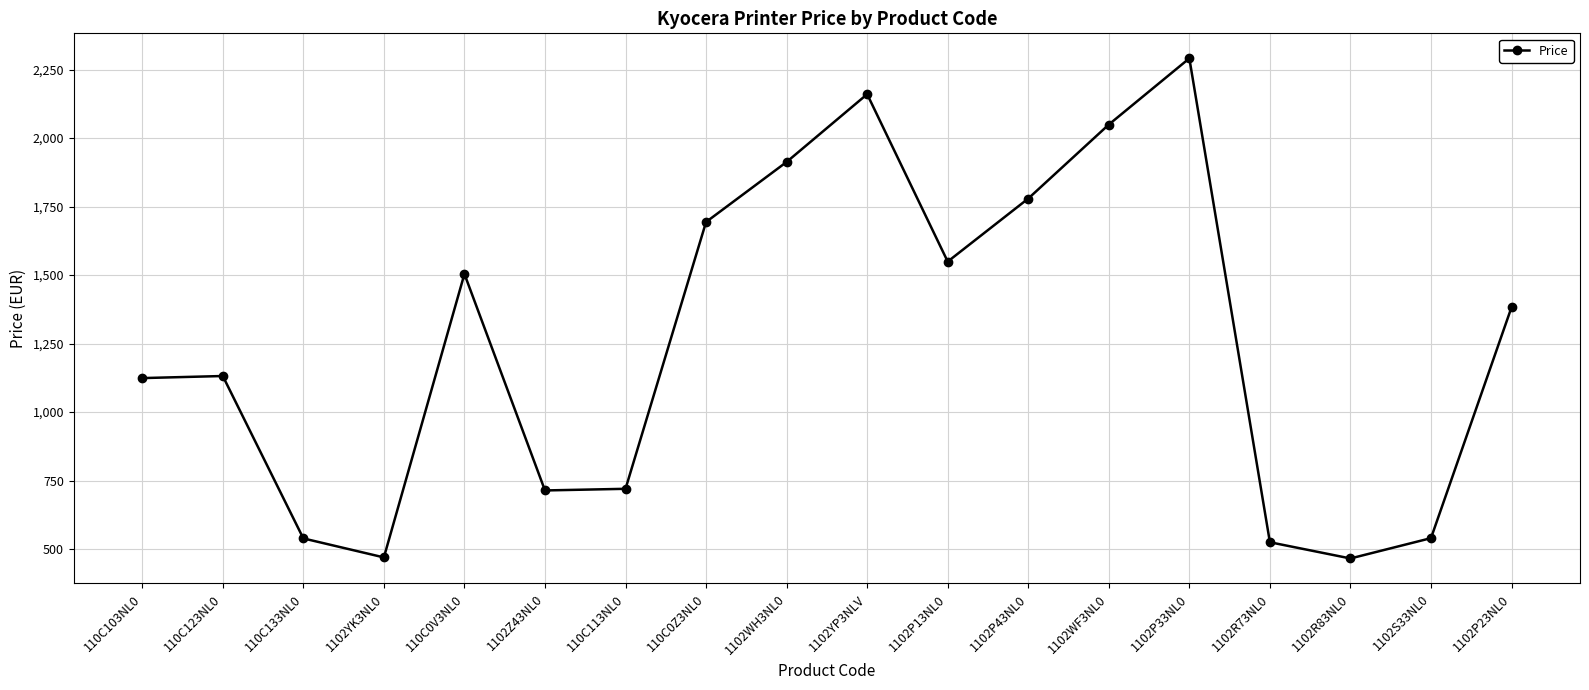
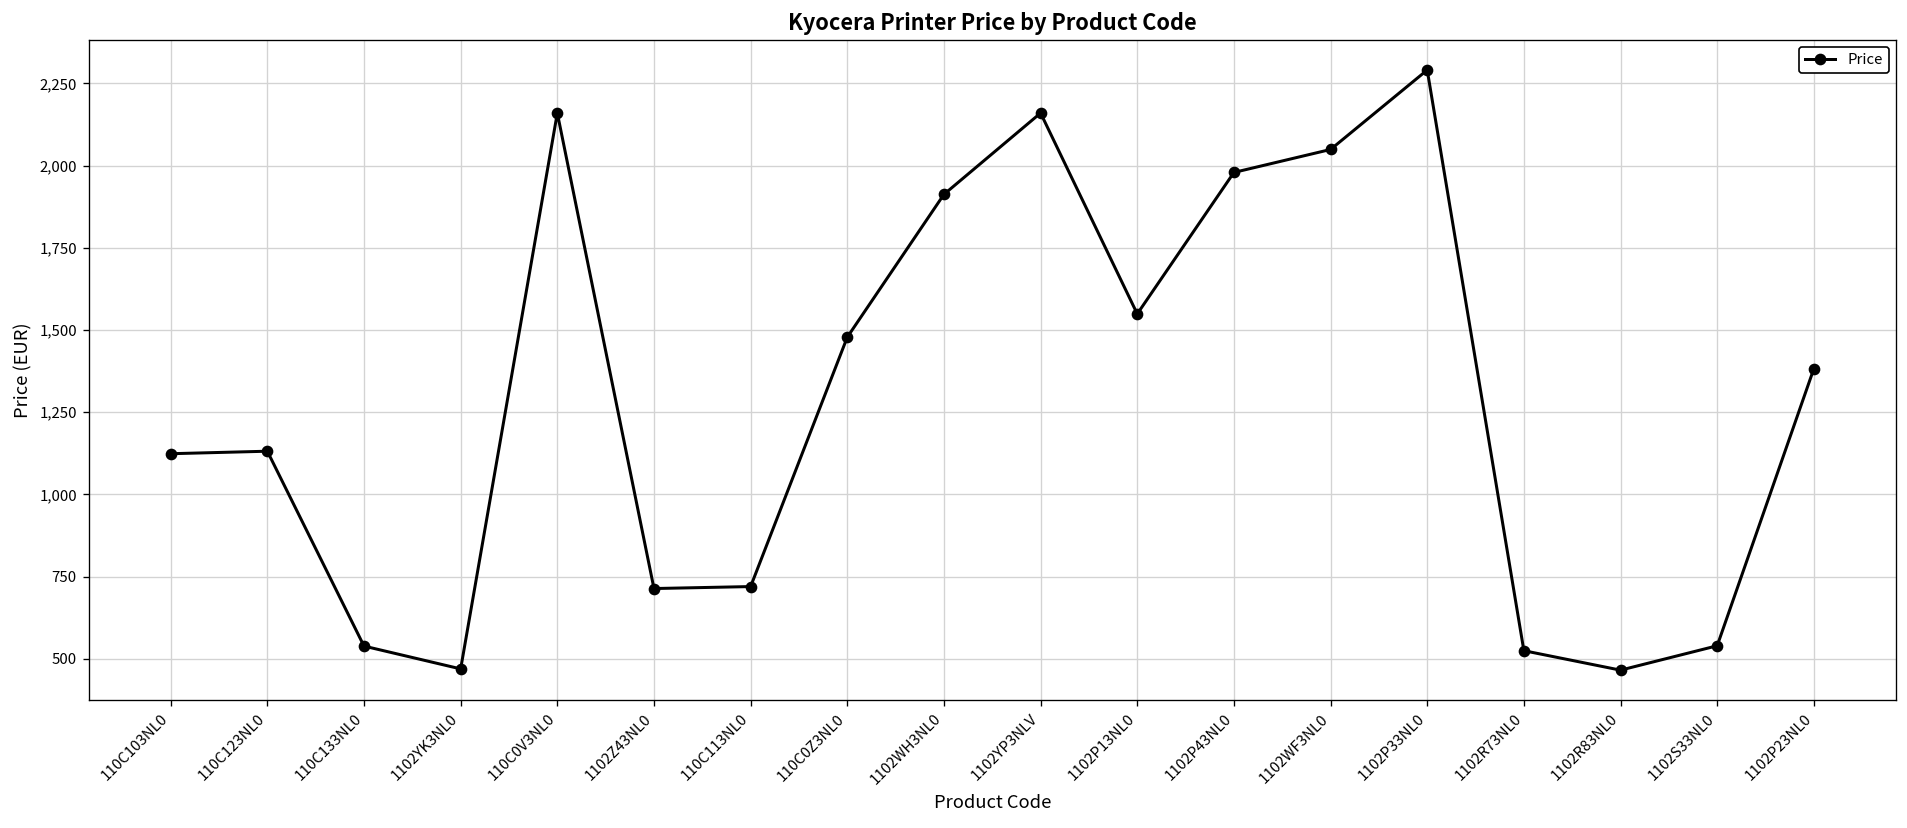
  {
    "110C103NL0": "1,120",
    "110C123NL0": "1,130",
    "110C133NL0": "540",
    "1102YK3NL0": "470",
-   "110C0V3NL0": "1,500",
+   "110C0V3NL0": "2,160",
    "1102Z43NL0": "710",
    "110C113NL0": "720",
-   "110C0Z3NL0": "1,690",
+   "110C0Z3NL0": "1,480",
    "1102WH3NL0": "1,910",
    "1102YP3NLV": "2,160",
    "1102P13NL0": "1,550",
-   "1102P43NL0": "1,780",
+   "1102P43NL0": "1,980",
    "1102WF3NL0": "2,050",
    "1102P33NL0": "2,290",
    "1102R73NL0": "530",
    "1102R83NL0": "470",
    "1102S33NL0": "540",
    "1102P23NL0": "1,380"
  }
